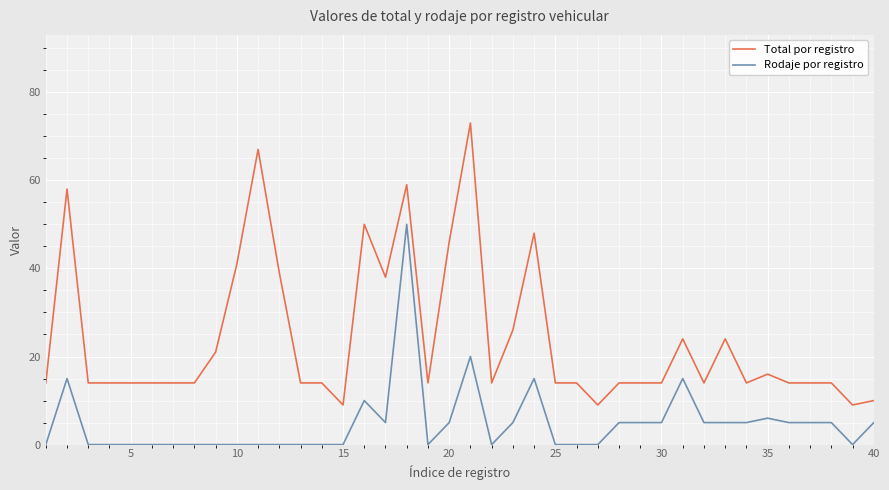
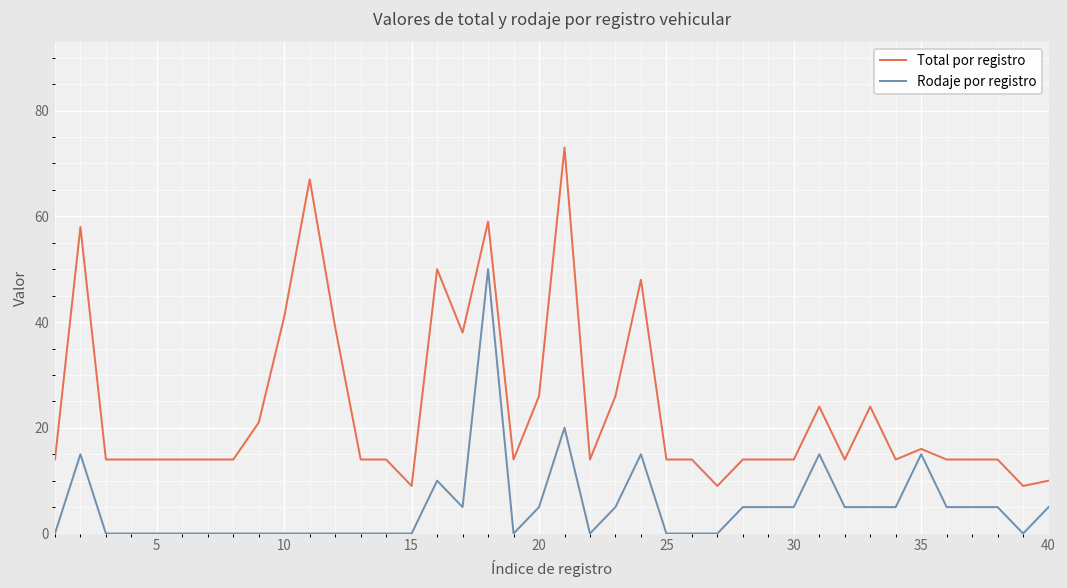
  {
    "Total por registro": {
      "5": 14,
      "10": 41,
      "15": 9,
-     "20": 46,
+     "20": 26,
      "25": 14,
      "30": 14,
      "35": 16,
      "40": 10
    },
    "Rodaje por registro": {
      "5": 0,
      "10": 0,
      "15": 0,
      "20": 5,
      "25": 0,
      "30": 5,
-     "35": 6,
+     "35": 15,
      "40": 5
    }
  }
